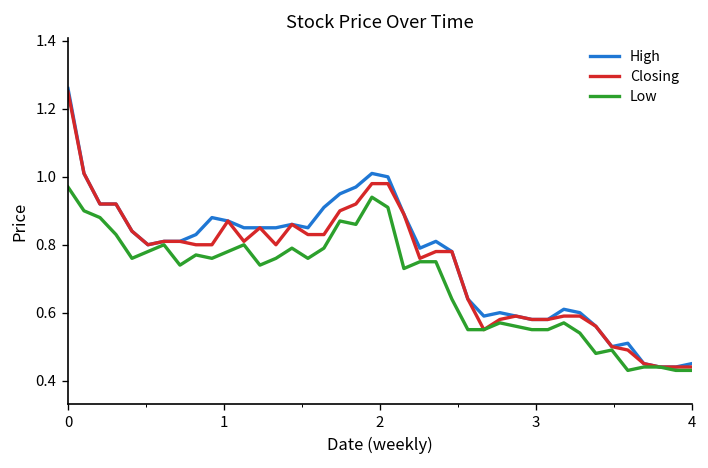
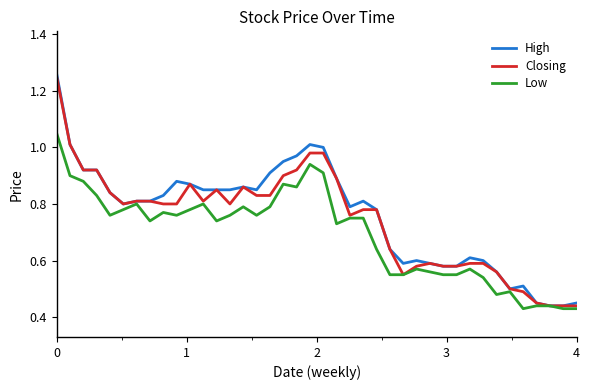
  {
    "High": {
      "0": 1.26,
      "4": 0.45
    },
    "Closing": {
      "0": 1.25,
      "4": 0.44
    },
    "Low": {
-     "0": 0.97,
+     "0": 1.05,
      "4": 0.43
    }
  }
